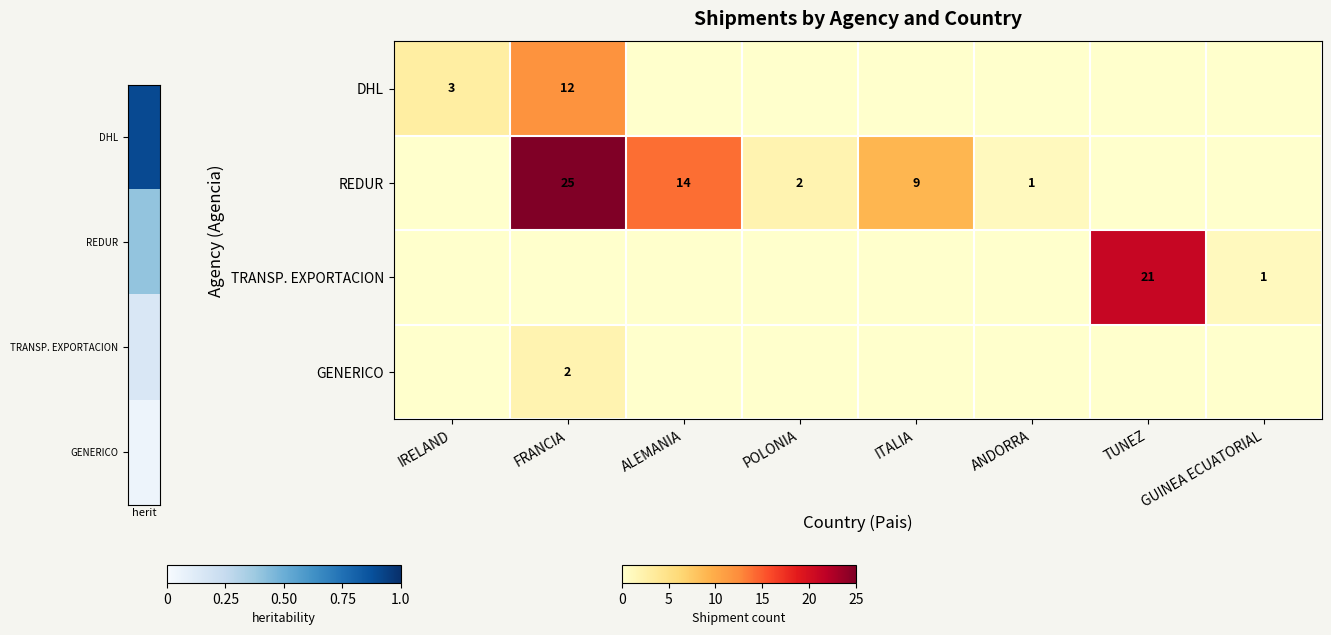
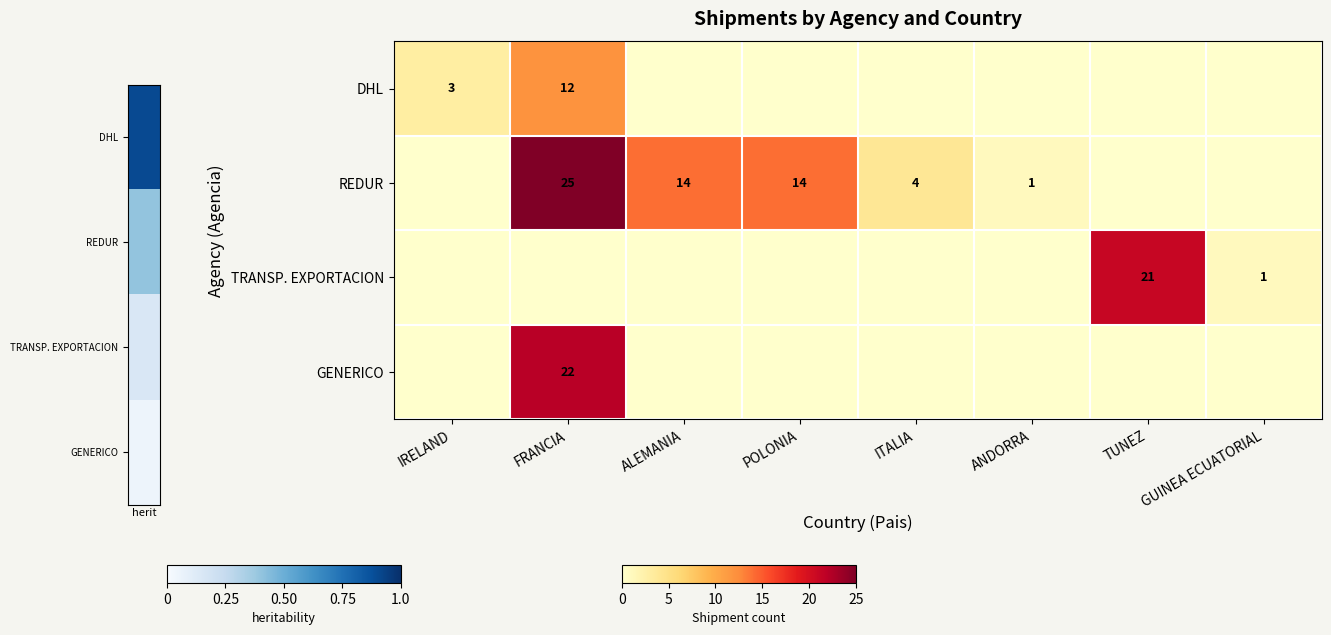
  {
    "Shipments by Agency and Country": {
      "DHL": {
        "IRELAND": 3,
        "FRANCIA": 12
      },
      "REDUR": {
        "FRANCIA": 25,
        "ALEMANIA": 14,
-       "POLONIA": 2,
-       "ITALIA": 9,
+       "POLONIA": 14,
+       "ITALIA": 4,
        "ANDORRA": 1
      },
      "TRANSP. EXPORTACION": {
        "TUNEZ": 21,
        "GUINEA ECUATORIAL": 1
      },
      "GENERICO": {
-       "FRANCIA": 2
+       "FRANCIA": 22
      }
    }
  }
